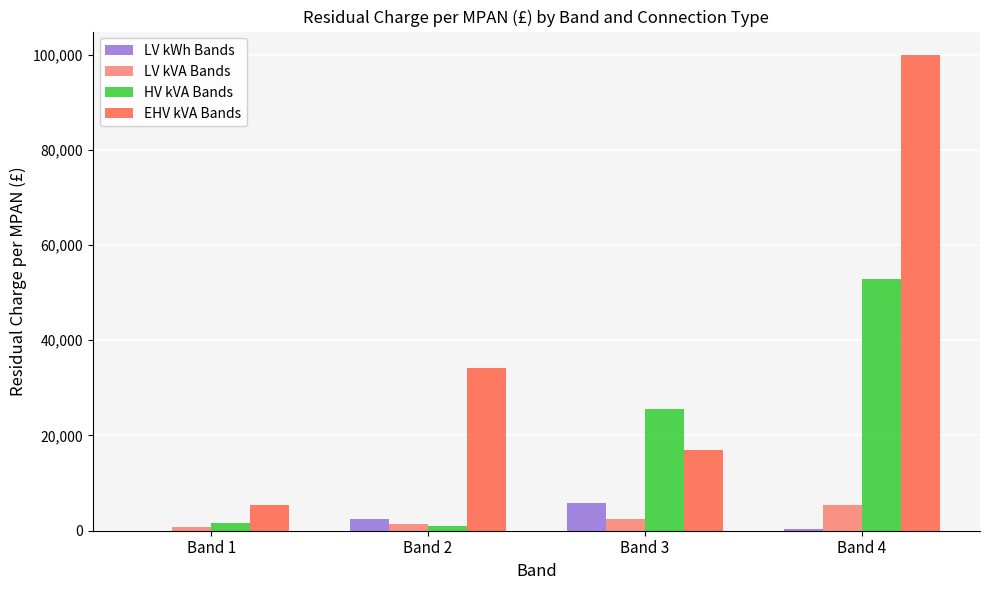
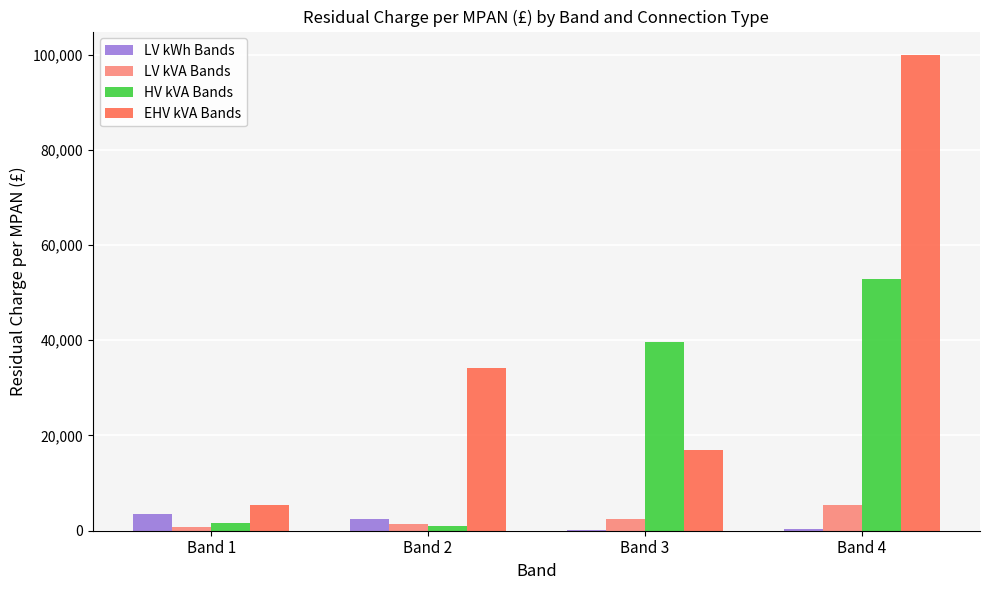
  {
    "LV kWh Bands": {
-     "Band 1": "0",
+     "Band 1": "3,000",
      "Band 2": "2,000",
-     "Band 3": "6,000"
+     "Band 3": "0"
    },
    "HV kVA Bands": {
      "Band 1": "2,000",
      "Band 2": "1,000",
-     "Band 3": "26,000",
+     "Band 3": "40,000",
      "Band 4": "53,000"
    }
  }
